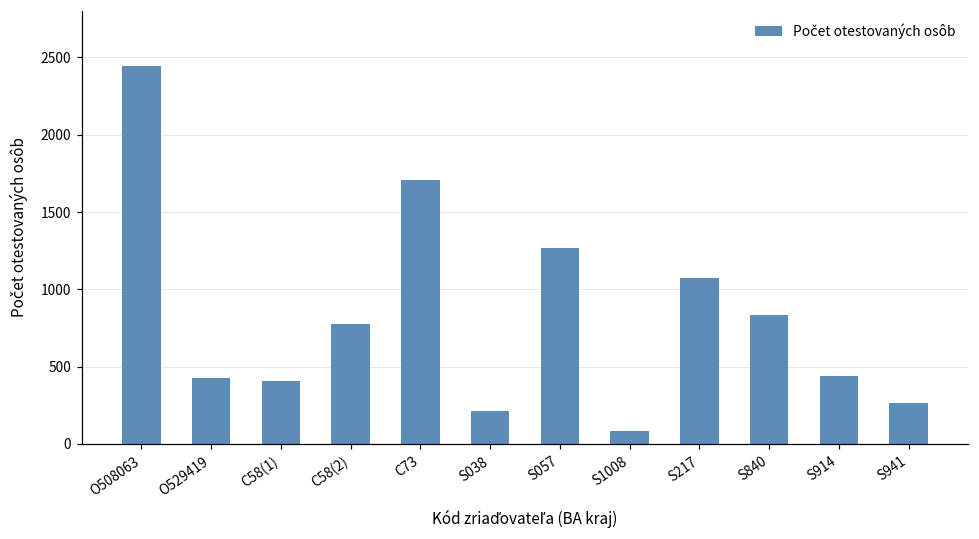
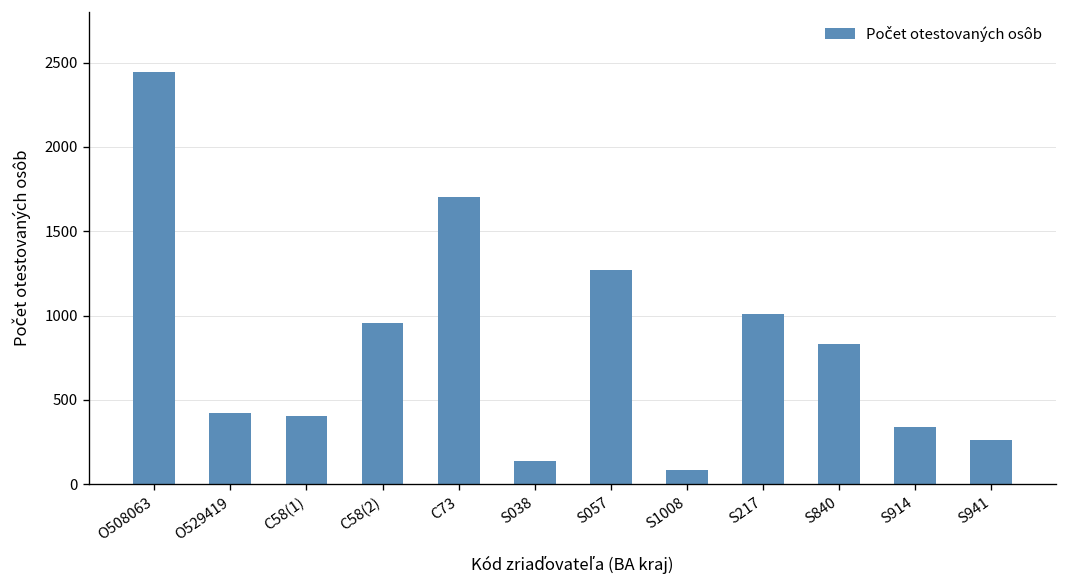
  {
    "O508063": 2450,
    "O529419": 420,
    "C58(1)": 410,
-   "C58(2)": 770,
+   "C58(2)": 950,
    "C73": 1710,
-   "S038": 210,
+   "S038": 140,
    "S057": 1270,
    "S1008": 80,
-   "S217": 1070,
+   "S217": 1010,
    "S840": 830,
-   "S914": 440,
+   "S914": 340,
    "S941": 260
  }
